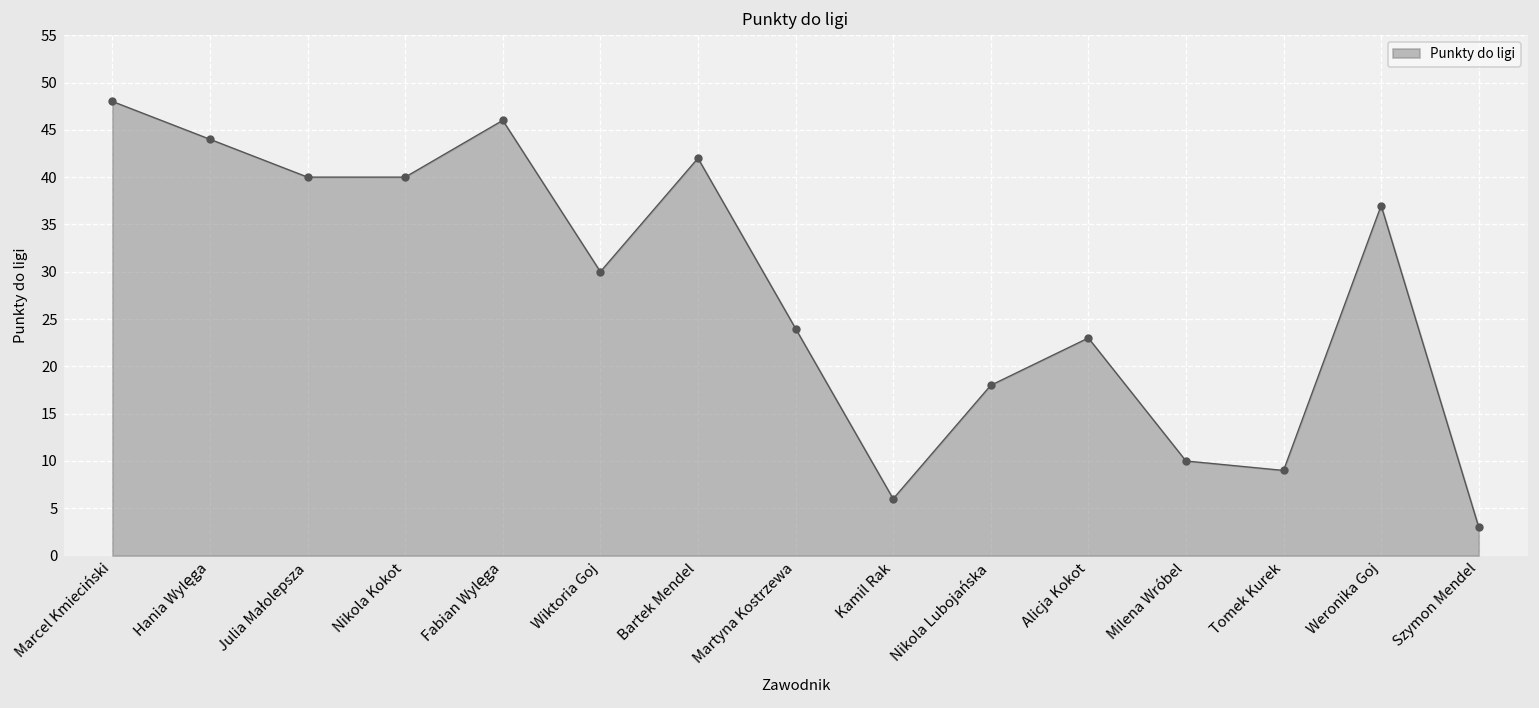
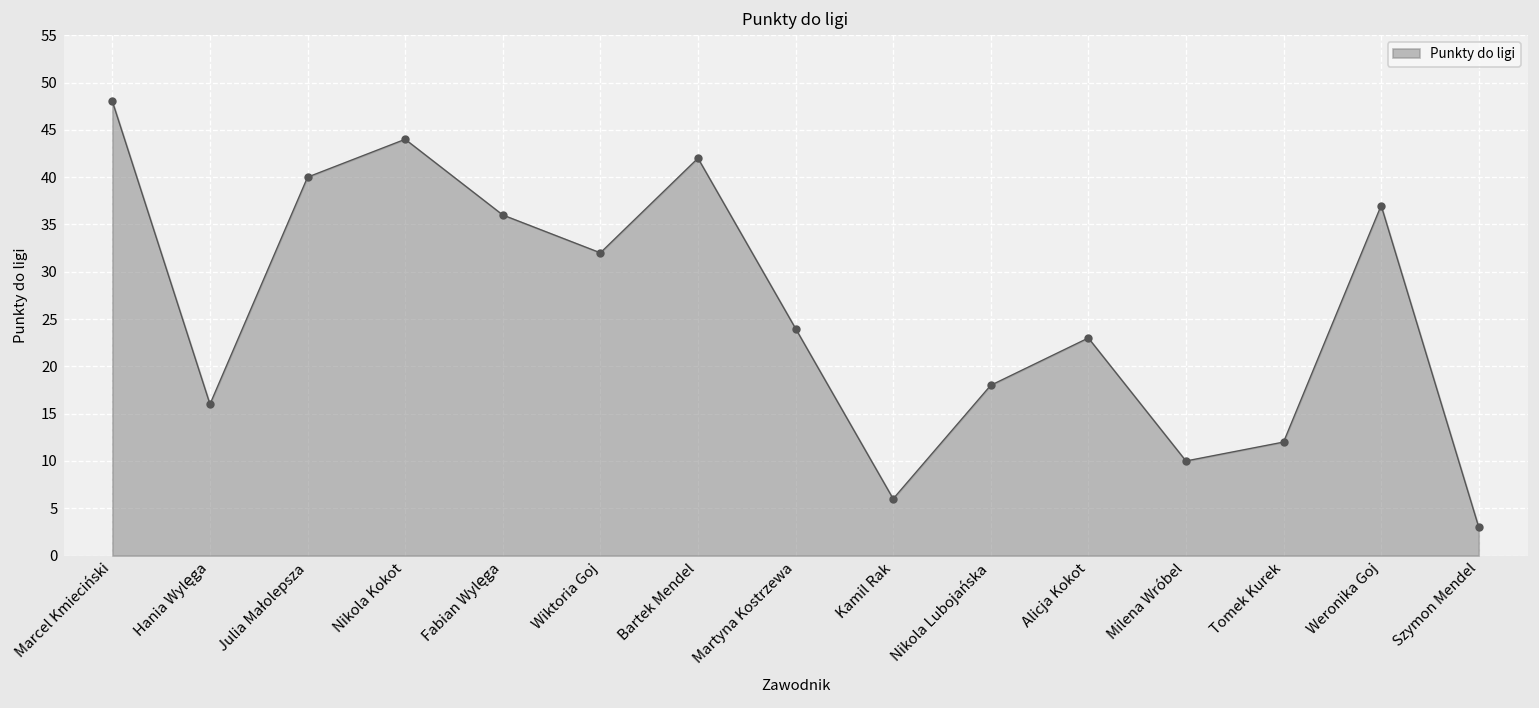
  {
    "Marcel Kmieciński": 48,
-   "Hania Wylęga": 44,
+   "Hania Wylęga": 16,
    "Julia Małolepsza": 40,
-   "Nikola Kokot": 40,
-   "Fabian Wylęga": 46,
-   "Wiktoria Goj": 30,
+   "Nikola Kokot": 44,
+   "Fabian Wylęga": 36,
+   "Wiktoria Goj": 32,
    "Bartek Mendel": 42,
    "Martyna Kostrzewa": 24,
    "Kamil Rak": 6,
    "Nikola Lubojańska": 18,
    "Alicja Kokot": 23,
    "Milena Wróbel": 10,
-   "Tomek Kurek": 9,
+   "Tomek Kurek": 12,
    "Weronika Goj": 37,
    "Szymon Mendel": 3
  }
